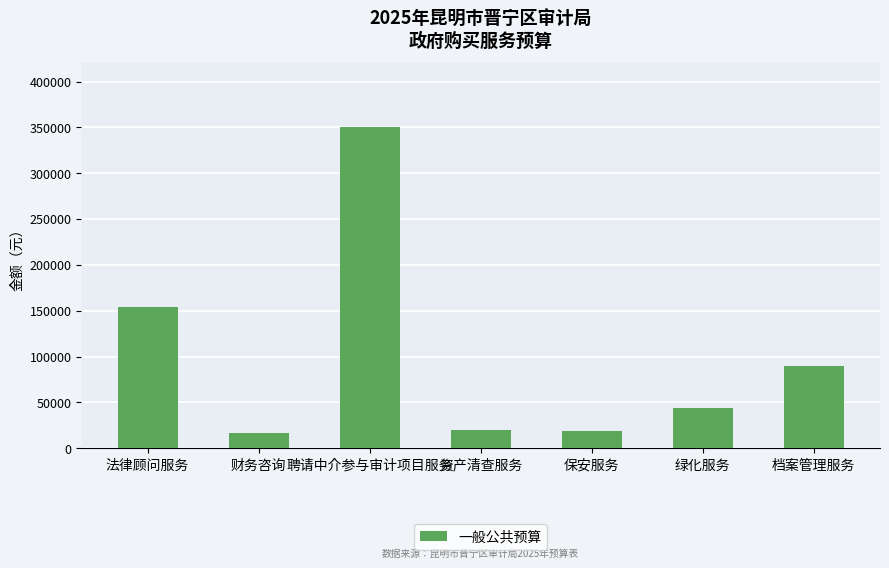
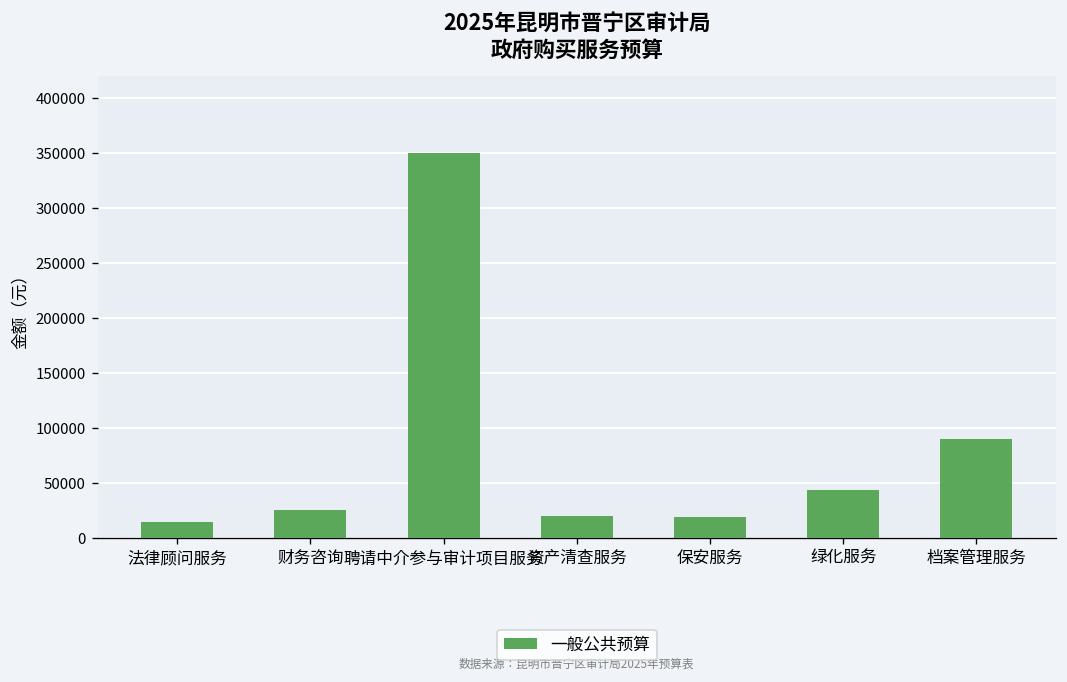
  {
-   "法律顾问服务": 150000,
-   "财务咨询": 20000,
+   "法律顾问服务": 20000,
+   "财务咨询": 30000,
    "聘请中介参与审计项目服务": 350000,
    "保安服务": 20000,
    "绿化服务": 40000,
    "档案管理服务": 90000
  }
